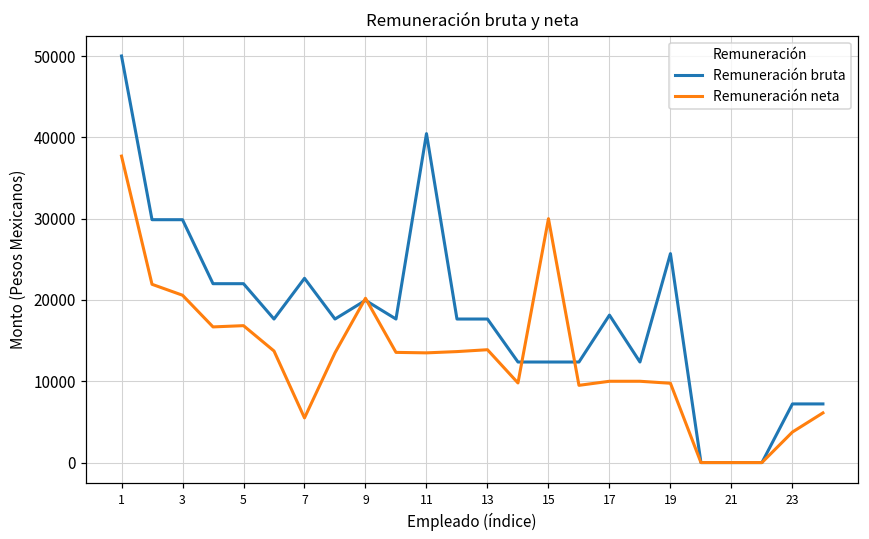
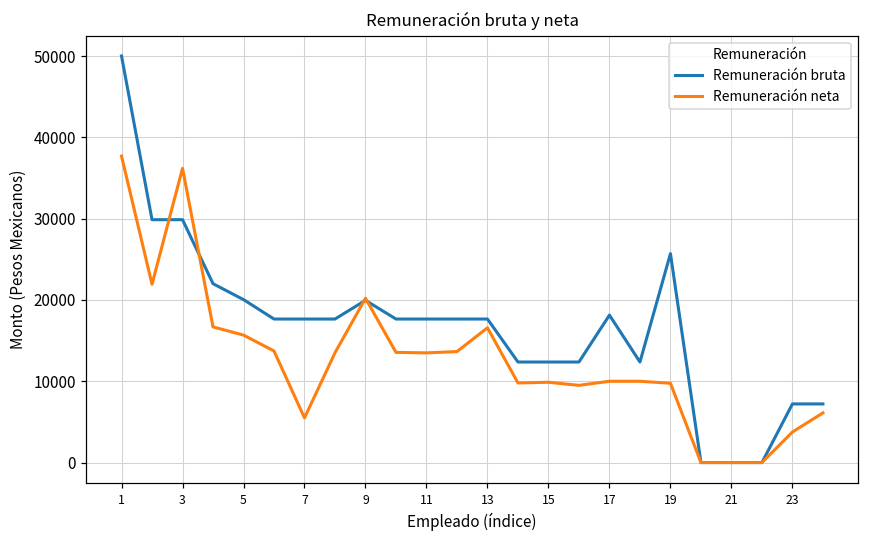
  {
    "Remuneración bruta": {
      "1": 50000,
      "3": 30000,
-     "5": 22000,
-     "7": 23000,
-     "11": 40000,
+     "5": 20000,
+     "7": 18000,
+     "11": 18000,
      "13": 18000,
      "15": 12000,
      "17": 18000,
      "19": 26000,
      "23": 7000
    },
    "Remuneración neta": {
      "1": 38000,
-     "3": 21000,
-     "5": 17000,
+     "3": 36000,
+     "5": 16000,
      "7": 5000,
      "11": 13000,
-     "13": 14000,
-     "15": 30000,
+     "13": 17000,
+     "15": 10000,
      "17": 10000,
      "19": 10000,
      "23": 4000
    }
  }
